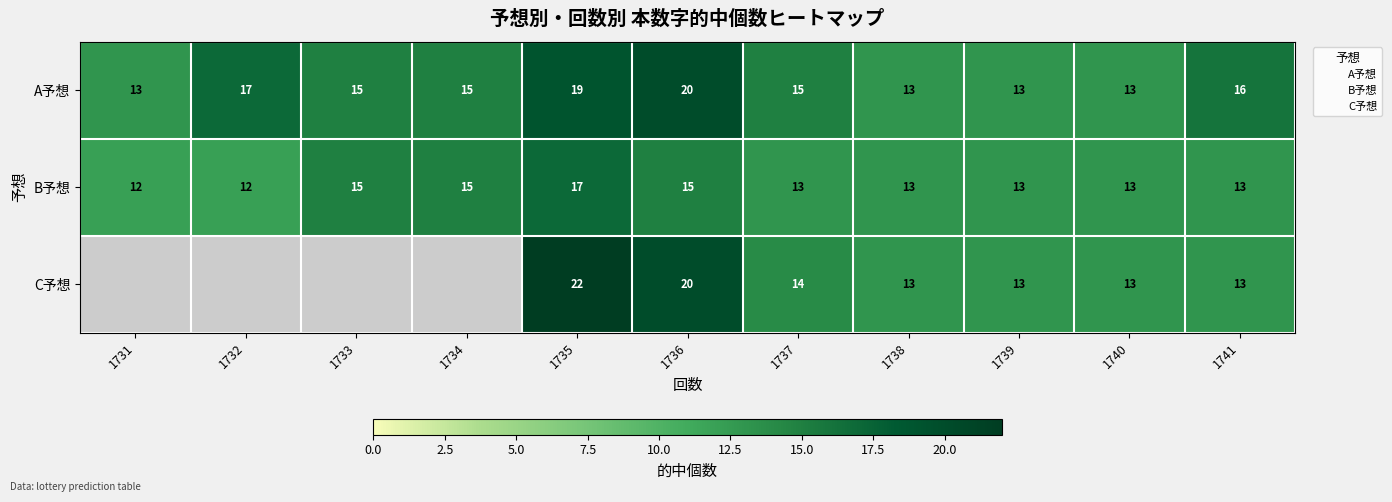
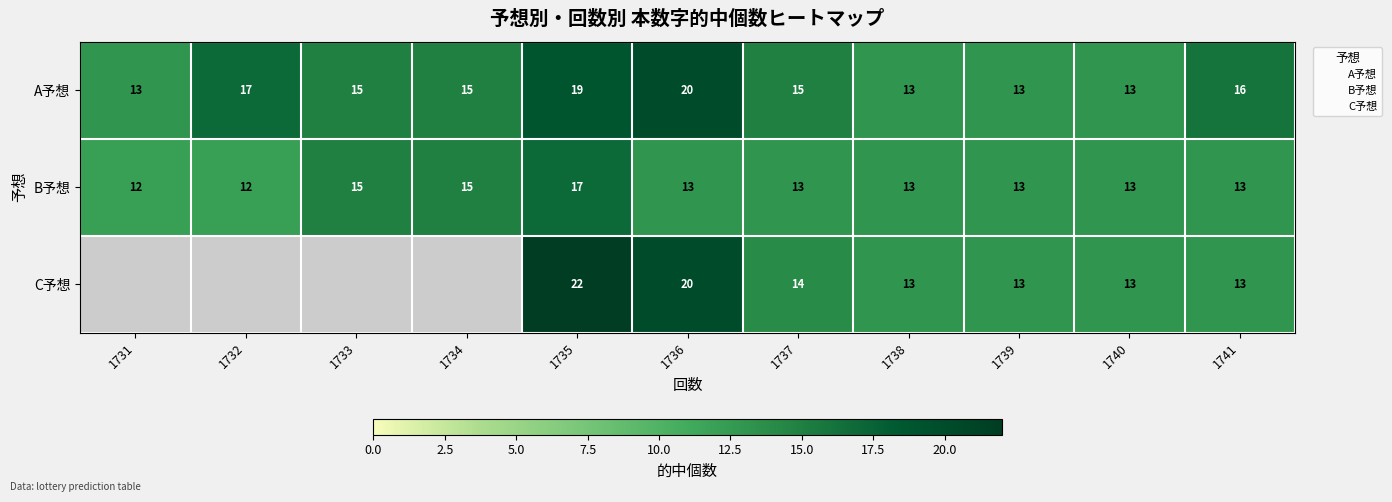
  {
    "A予想": {
      "1731": 13,
      "1732": 17,
      "1733": 15,
      "1734": 15,
      "1735": 19,
      "1736": 20,
      "1737": 15,
      "1738": 13,
      "1739": 13,
      "1740": 13,
      "1741": 16
    },
    "B予想": {
      "1731": 12,
      "1732": 12,
      "1733": 15,
      "1734": 15,
      "1735": 17,
-     "1736": 15,
+     "1736": 13,
      "1737": 13,
      "1738": 13,
      "1739": 13,
      "1740": 13,
      "1741": 13
    },
    "C予想": {
      "1735": 22,
      "1736": 20,
      "1737": 14,
      "1738": 13,
      "1739": 13,
      "1740": 13,
      "1741": 13
    }
  }
